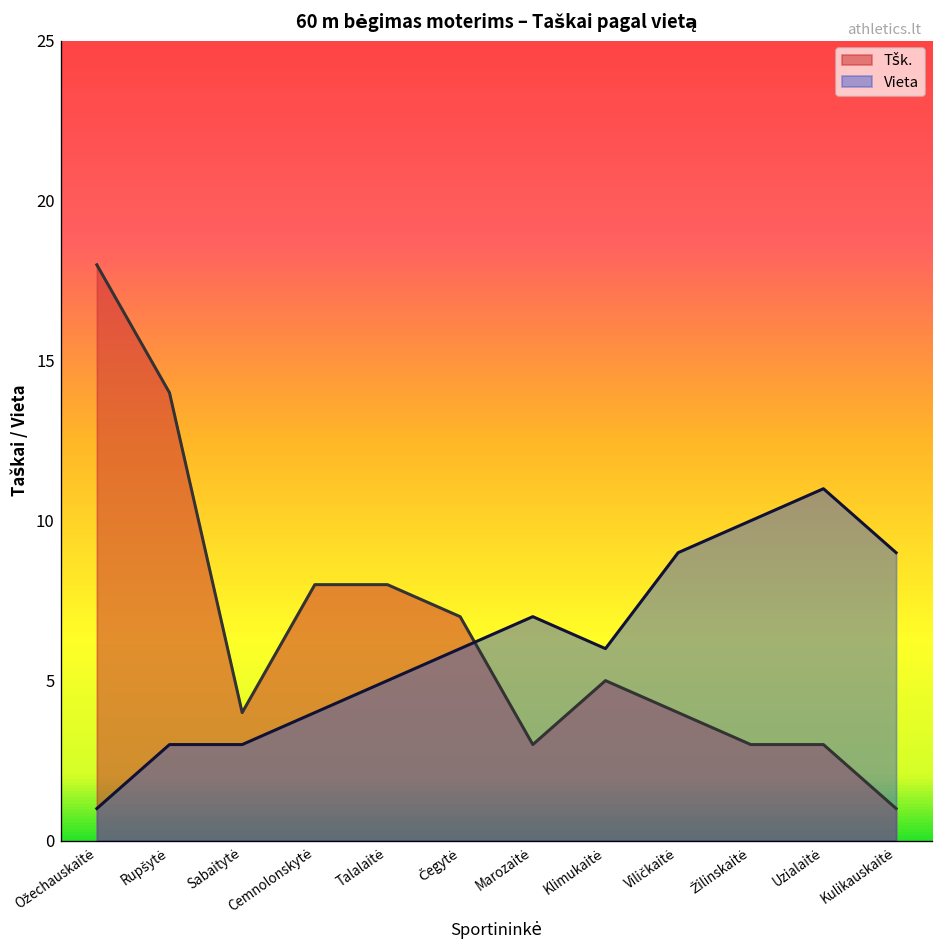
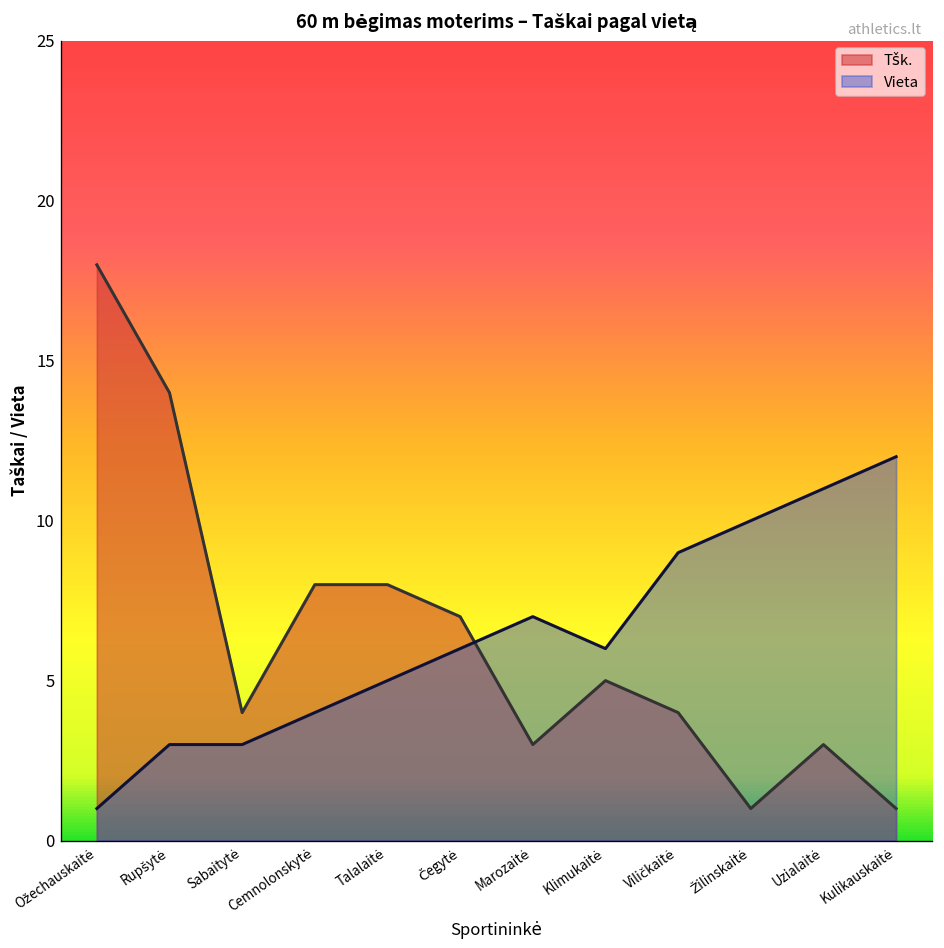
  {
    "Tšk.": {
      "Ožechauskaitė": 18,
      "Rupšytė": 14,
      "Sabaitytė": 4,
      "Cemnolonskytė": 8,
      "Talalaitė": 8,
      "Čegytė": 7,
      "Marozaitė": 3,
      "Klimukaitė": 5,
      "Viličkaitė": 4,
-     "Žilinskaitė": 3,
+     "Žilinskaitė": 1,
      "Uzialaitė": 3,
      "Kulikauskaitė": 1
    },
    "Vieta": {
      "Ožechauskaitė": 1,
      "Rupšytė": 3,
      "Sabaitytė": 3,
      "Cemnolonskytė": 4,
      "Talalaitė": 5,
      "Čegytė": 6,
      "Marozaitė": 7,
      "Klimukaitė": 6,
      "Viličkaitė": 9,
      "Žilinskaitė": 10,
      "Uzialaitė": 11,
-     "Kulikauskaitė": 9
+     "Kulikauskaitė": 12
    }
  }
